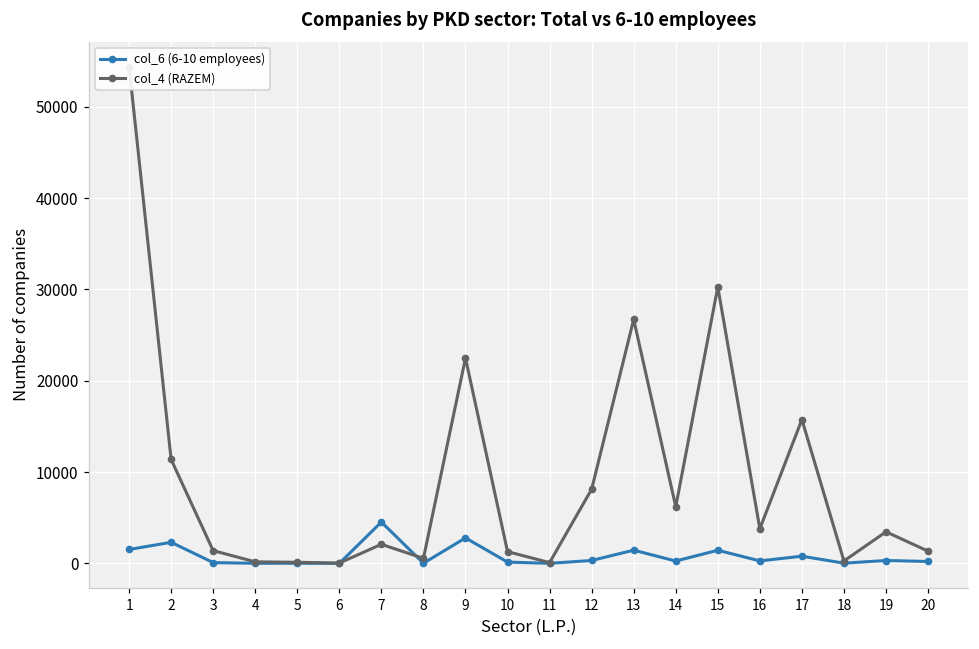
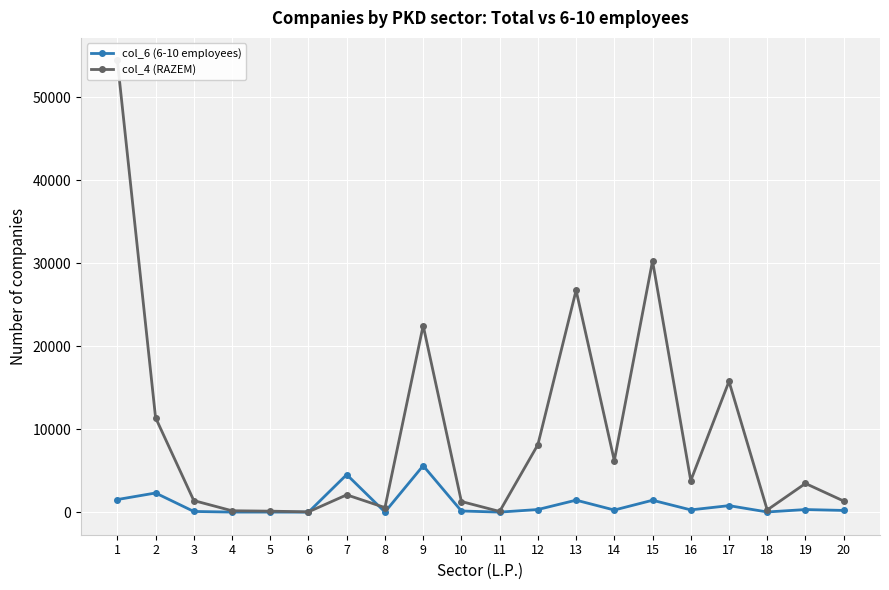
  {
    "col_6 (6-10 employees)": {
      "1": 2000,
      "2": 2000,
      "3": 0,
      "7": 5000,
      "8": 0,
-     "9": 3000,
+     "9": 6000,
      "10": 0,
      "12": 0,
      "13": 1000,
      "14": 0,
      "15": 1000,
      "16": 0,
      "17": 1000,
      "19": 0,
      "20": 0
    },
    "col_4 (RAZEM)": {
      "2": 11000,
      "3": 1000,
      "7": 2000,
      "8": 1000,
      "9": 22000,
      "10": 1000,
      "12": 8000,
      "13": 27000,
      "14": 6000,
      "15": 30000,
      "16": 4000,
      "17": 16000,
      "19": 3000,
      "20": 1000
    }
  }
